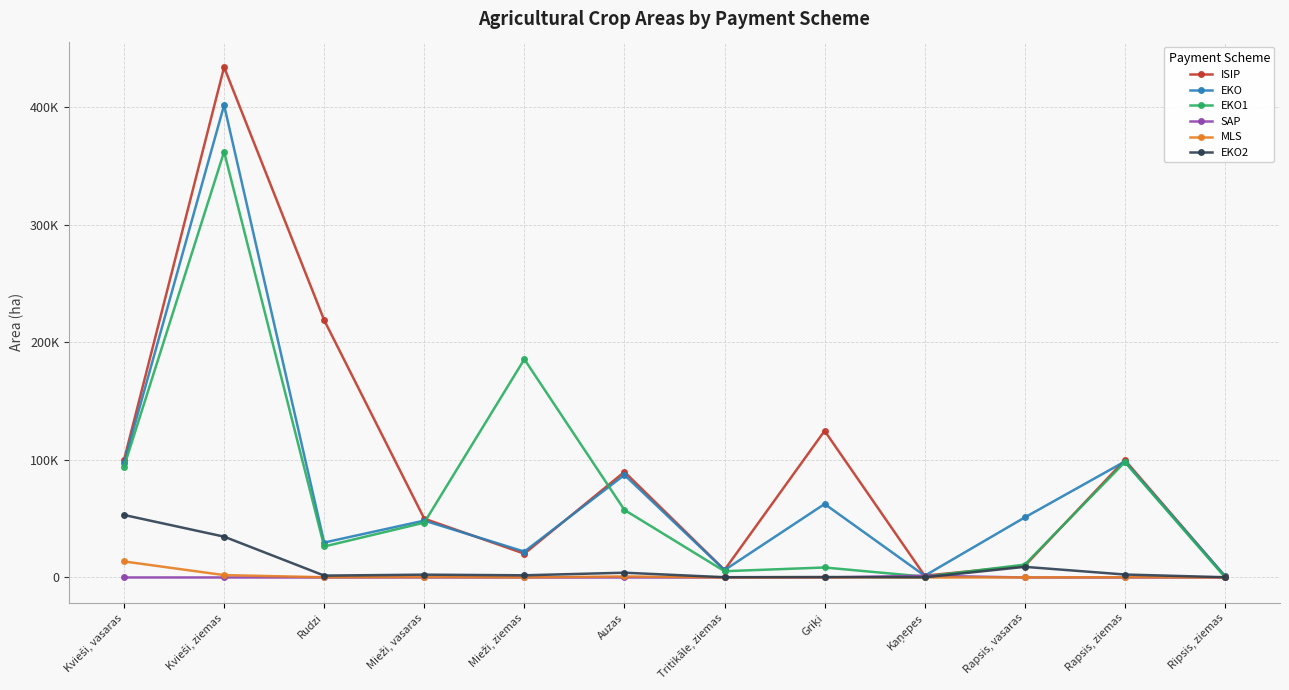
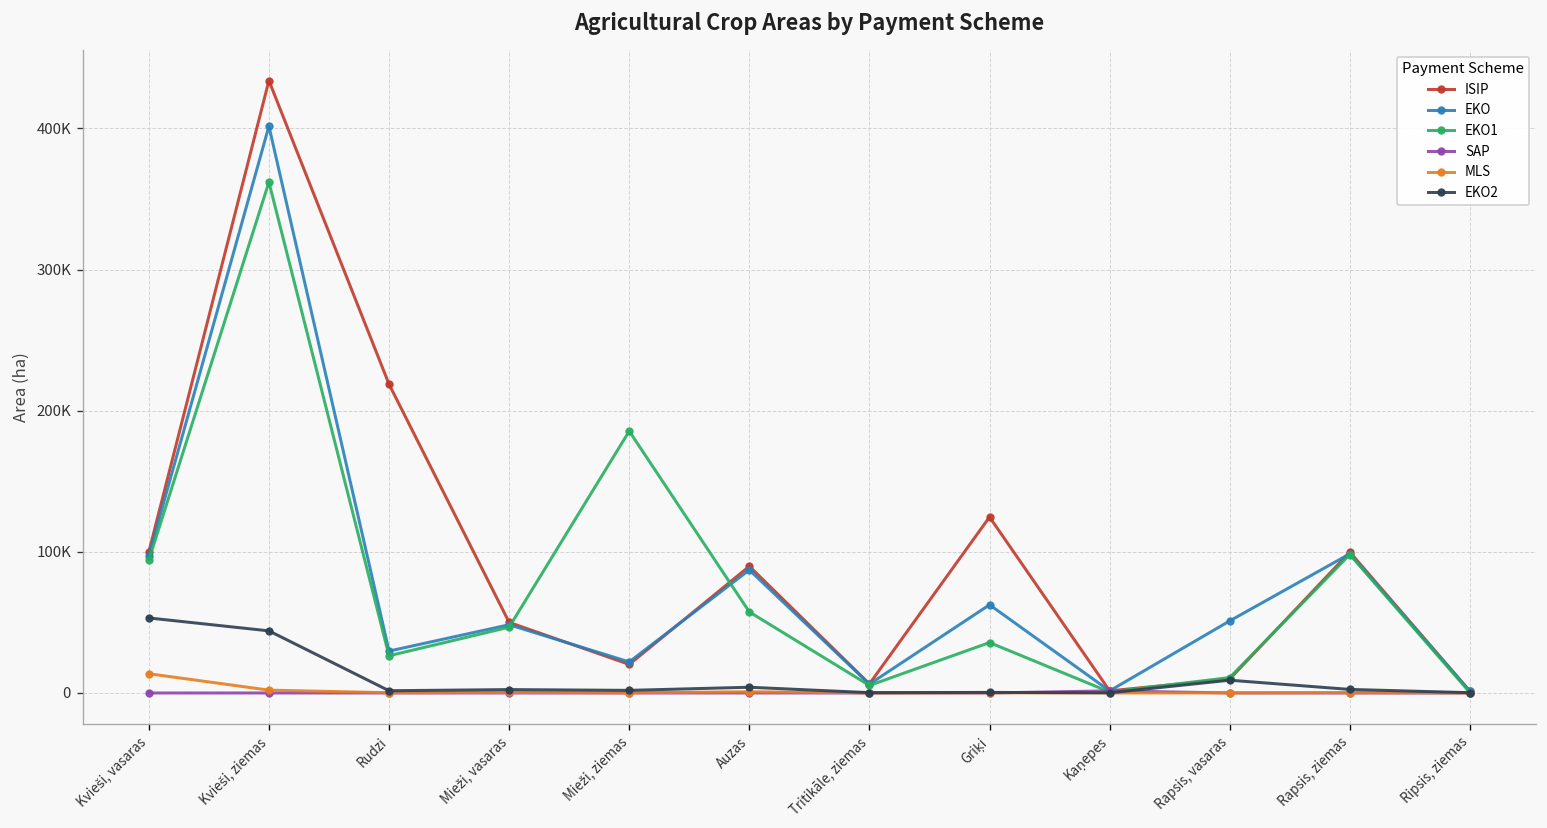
  {
    "ISIP": {
      "Kvieši, vasaras": 100000,
      "Kvieši, ziemas": 434000,
      "Rudzi": 219000,
      "Auzas": 90000,
      "Griķi": 125000
    },
    "EKO": {
      "Kvieši, vasaras": 97000,
      "Kvieši, ziemas": 402000,
      "Rudzi": 30000,
      "Auzas": 87000,
      "Griķi": 62000,
      "Rapsis, vasaras": 51000
    },
    "EKO1": {
      "Kvieši, vasaras": 94000,
      "Kvieši, ziemas": 362000,
      "Rudzi": 26000,
      "Mieži, ziemas": 186000,
      "Auzas": 57000,
-     "Griķi": 8000
+     "Griķi": 36000
    },
    "SAP": {
      "Kvieši, vasaras": 0
    },
    "MLS": {
      "Kvieši, vasaras": 14000
    },
    "EKO2": {
      "Kvieši, vasaras": 53000,
-     "Kvieši, ziemas": 35000,
+     "Kvieši, ziemas": 44000,
      "Auzas": 4000,
      "Rapsis, ziemas": 3000
    }
  }
